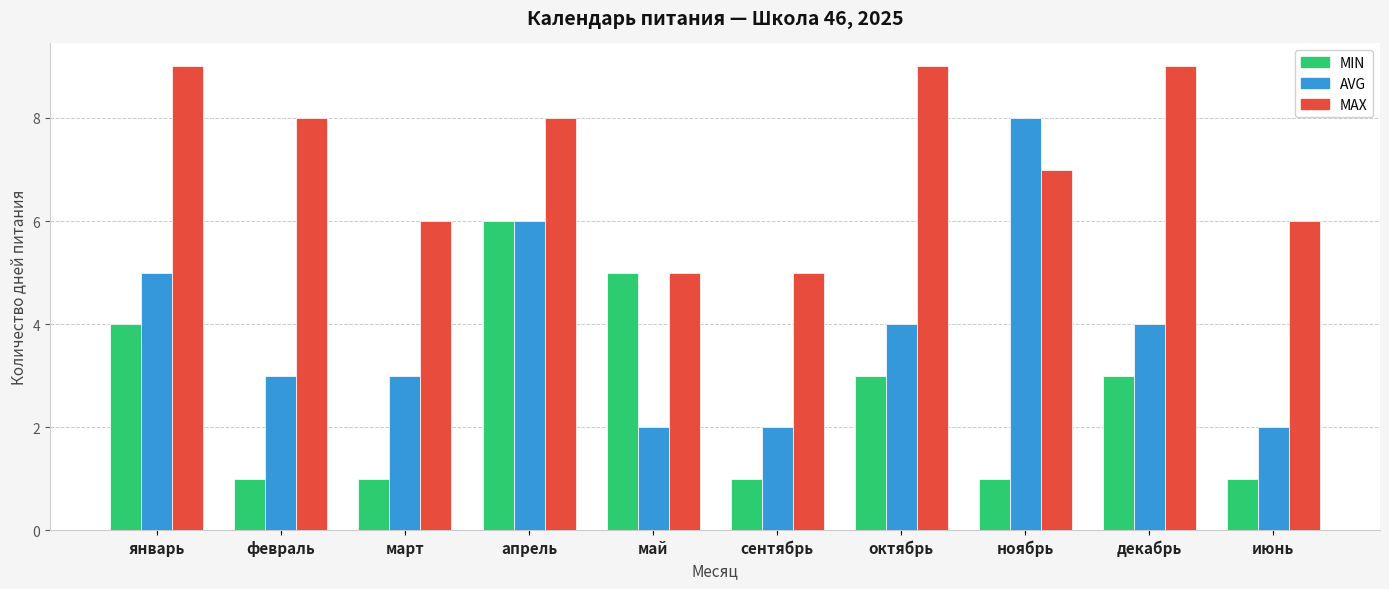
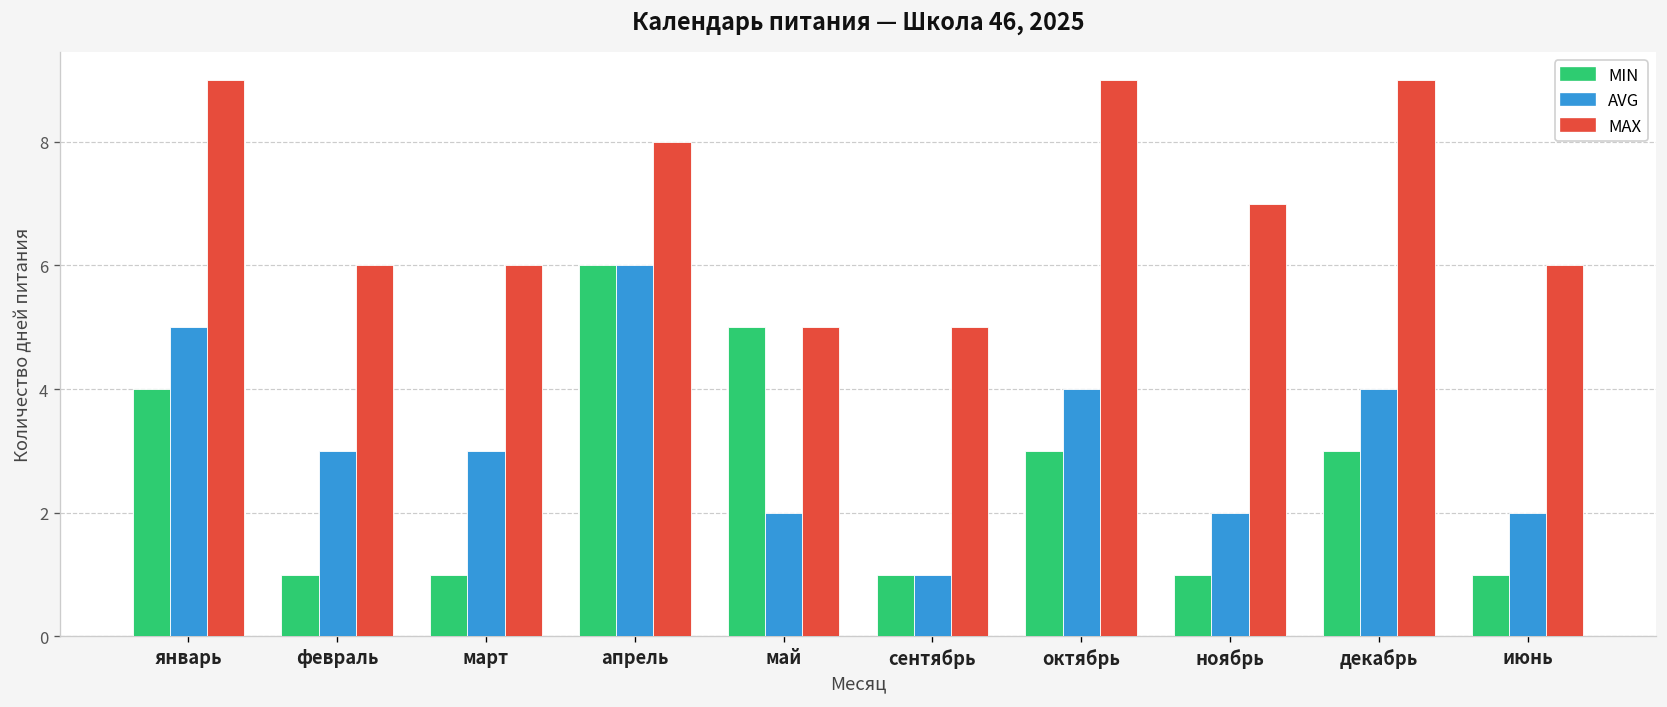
  {
    "MIN": {
      "январь": 4,
      "февраль": 1,
      "март": 1,
      "апрель": 6,
      "май": 5,
      "сентябрь": 1,
      "октябрь": 3,
      "ноябрь": 1,
      "декабрь": 3,
      "июнь": 1
    },
    "AVG": {
      "январь": 5,
      "февраль": 3,
      "март": 3,
      "апрель": 6,
      "май": 2,
-     "сентябрь": 2,
+     "сентябрь": 1,
      "октябрь": 4,
-     "ноябрь": 8,
+     "ноябрь": 2,
      "декабрь": 4,
      "июнь": 2
    },
    "MAX": {
      "январь": 9,
-     "февраль": 8,
+     "февраль": 6,
      "март": 6,
      "апрель": 8,
      "май": 5,
      "сентябрь": 5,
      "октябрь": 9,
      "ноябрь": 7,
      "декабрь": 9,
      "июнь": 6
    }
  }
